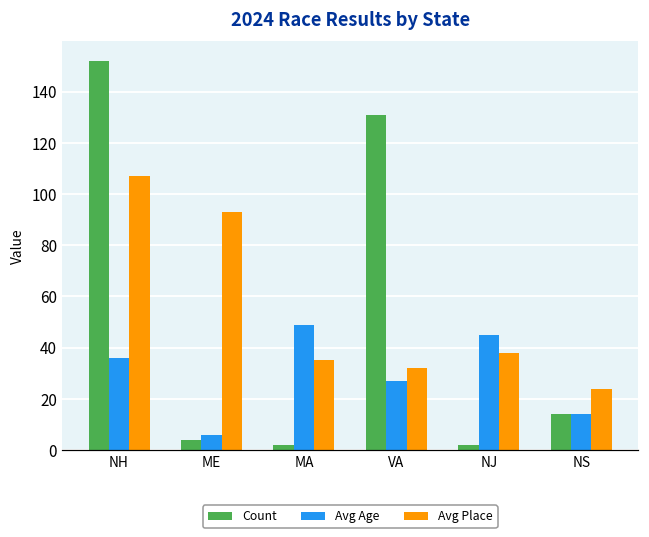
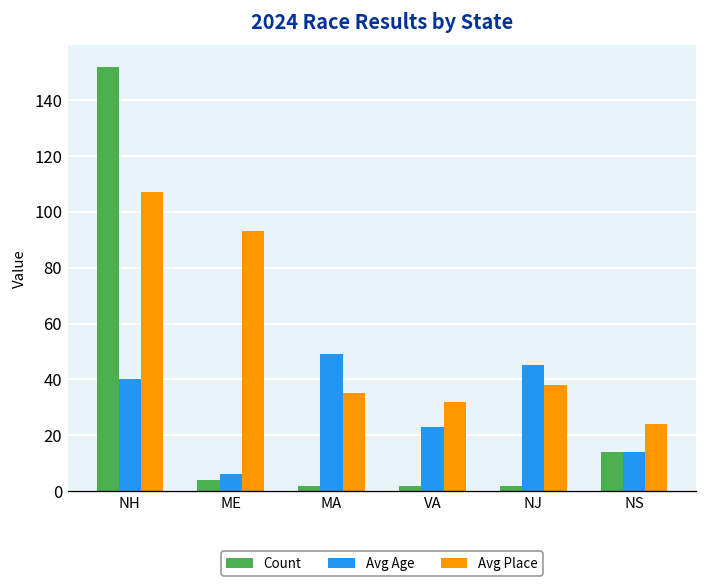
  {
    "Count": {
      "NH": 152,
      "ME": 4,
      "MA": 2,
-     "VA": 131,
+     "VA": 2,
      "NJ": 2,
      "NS": 14
    },
    "Avg Age": {
-     "NH": 36,
+     "NH": 40,
      "ME": 6,
      "MA": 49,
-     "VA": 27,
+     "VA": 23,
      "NJ": 45,
      "NS": 14
    },
    "Avg Place": {
      "NH": 107,
      "ME": 93,
      "MA": 35,
      "VA": 32,
      "NJ": 38,
      "NS": 24
    }
  }
